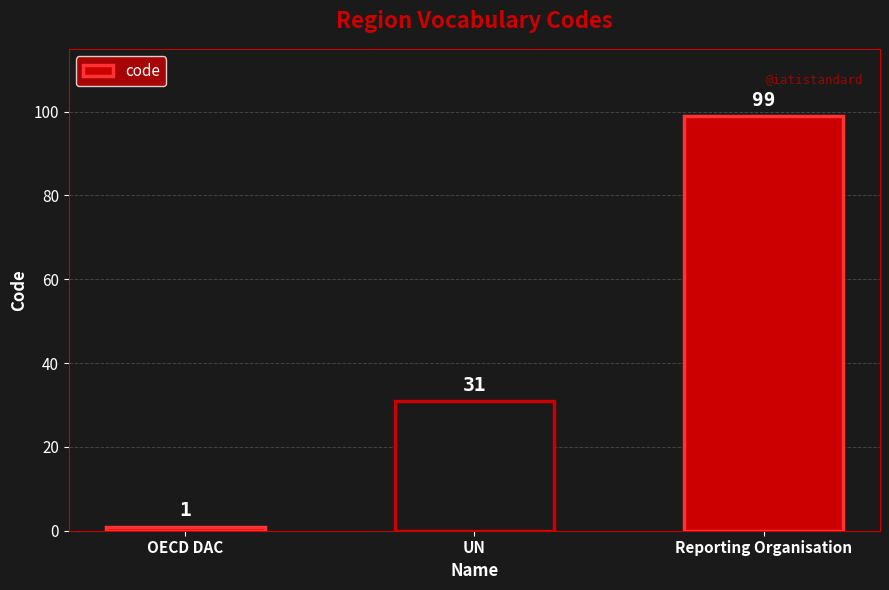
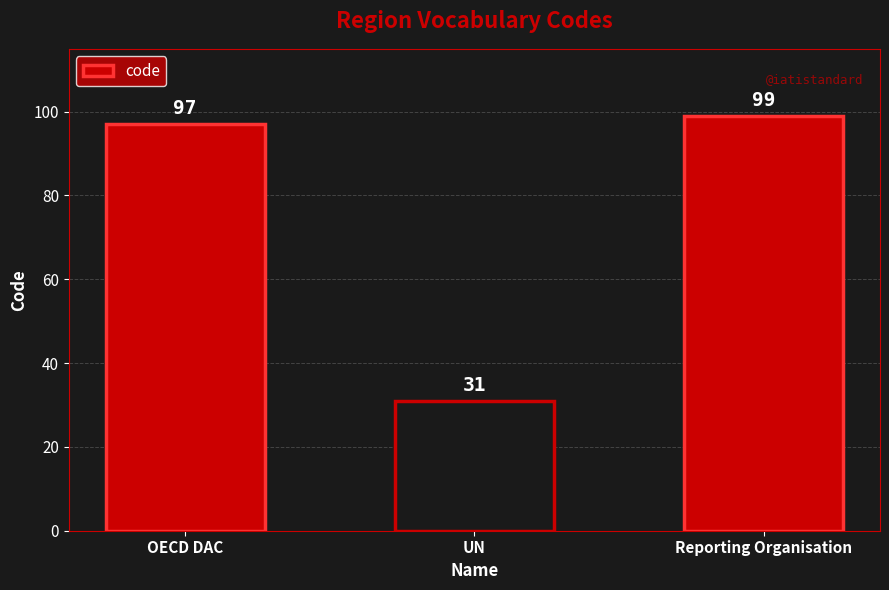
  {
-   "OECD DAC": 1,
+   "OECD DAC": 97,
    "UN": 31,
    "Reporting Organisation": 99
  }
